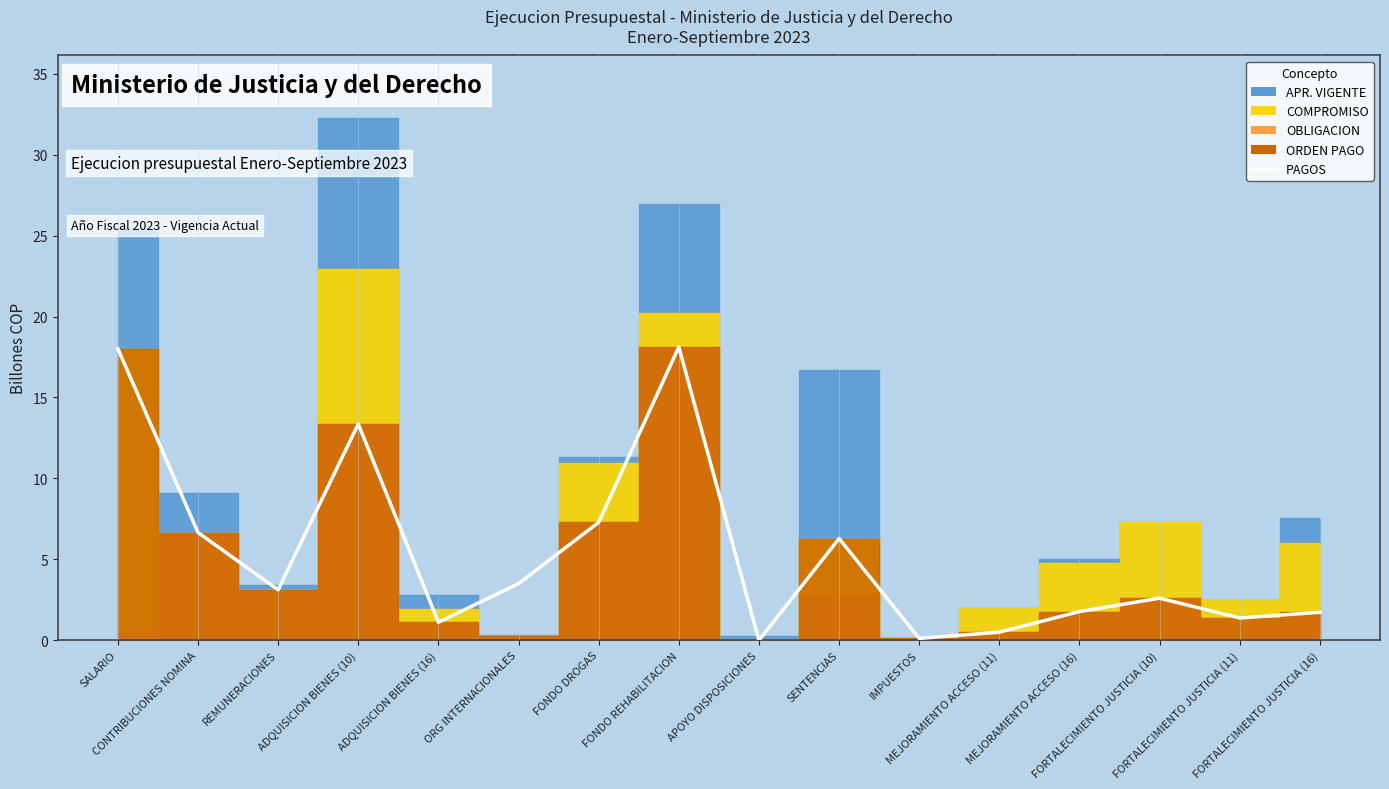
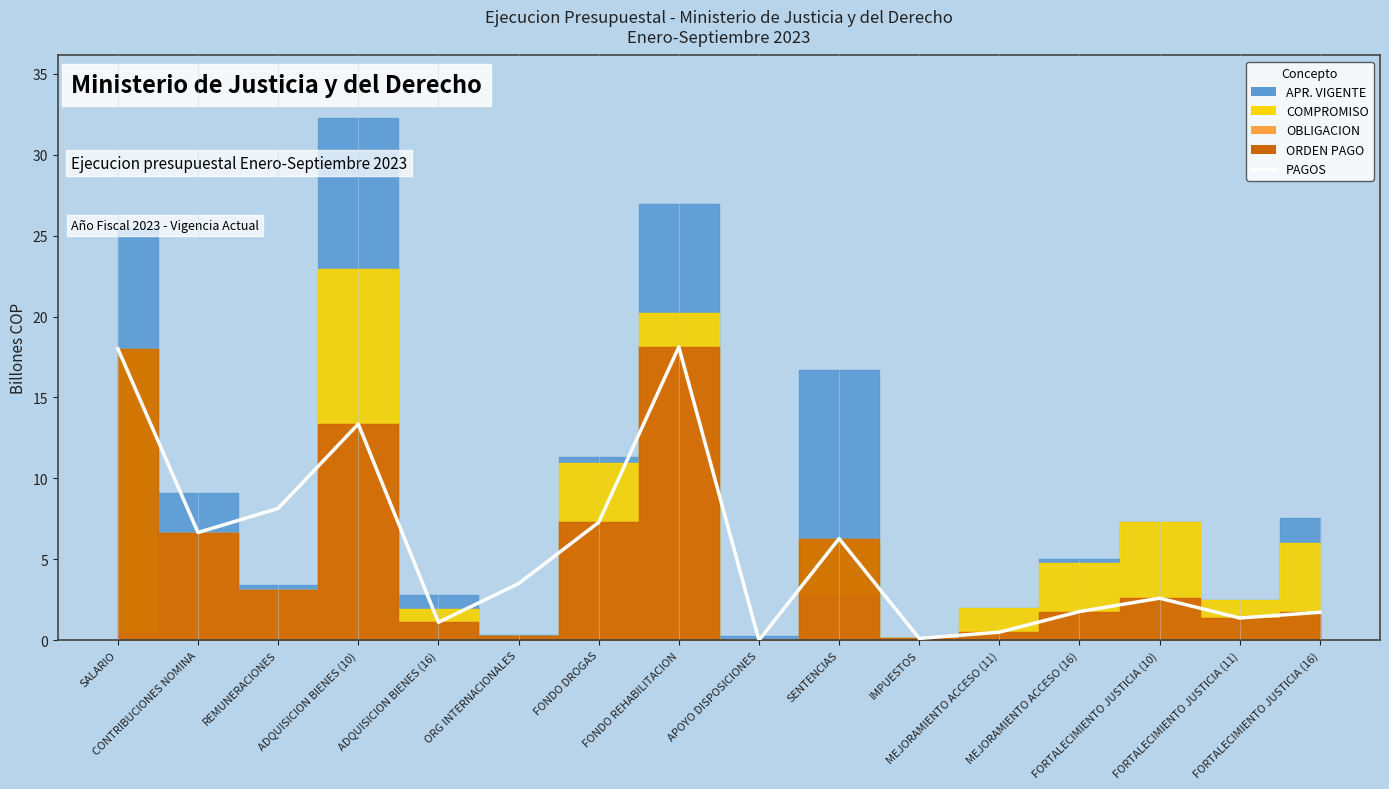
  {
    "PAGOS": {
      "CONTRIBUCIONES NOMINA": 6.7,
-     "REMUNERACIONES": 3.1,
+     "REMUNERACIONES": 8.1,
      "ADQUISICION BIENES (10)": 13.4,
      "ADQUISICION BIENES (16)": 1.1,
      "ORG INTERNACIONALES": 3.5,
      "FONDO DROGAS": 7.3,
      "FONDO REHABILITACION": 18.1,
      "APOYO DISPOSICIONES": 0.0,
      "SENTENCIAS": 6.3,
      "IMPUESTOS": 0.1,
      "MEJORAMIENTO ACCESO (11)": 0.5,
      "MEJORAMIENTO ACCESO (16)": 1.8,
      "FORTALECIMIENTO JUSTICIA (10)": 2.6,
      "FORTALECIMIENTO JUSTICIA (11)": 1.4
    }
  }
